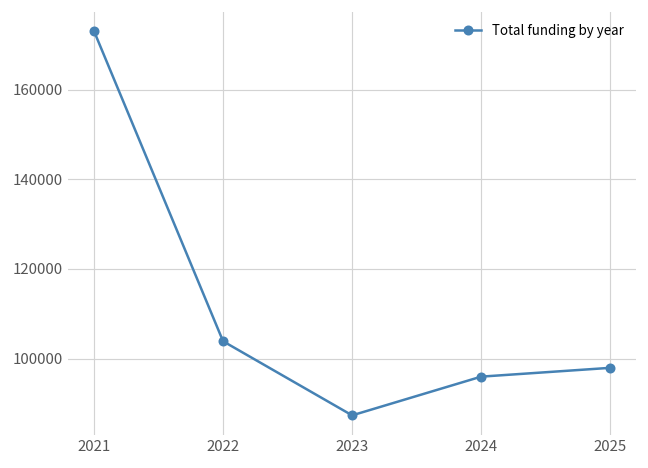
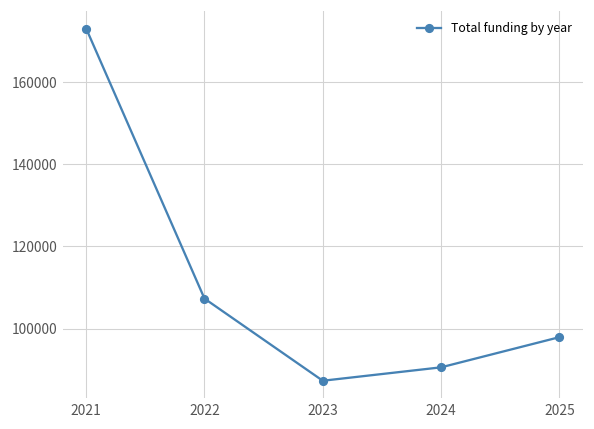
  {
    "2021": 173000,
-   "2022": 104000,
+   "2022": 107000,
    "2023": 87000,
-   "2024": 96000,
+   "2024": 91000,
    "2025": 98000
  }
